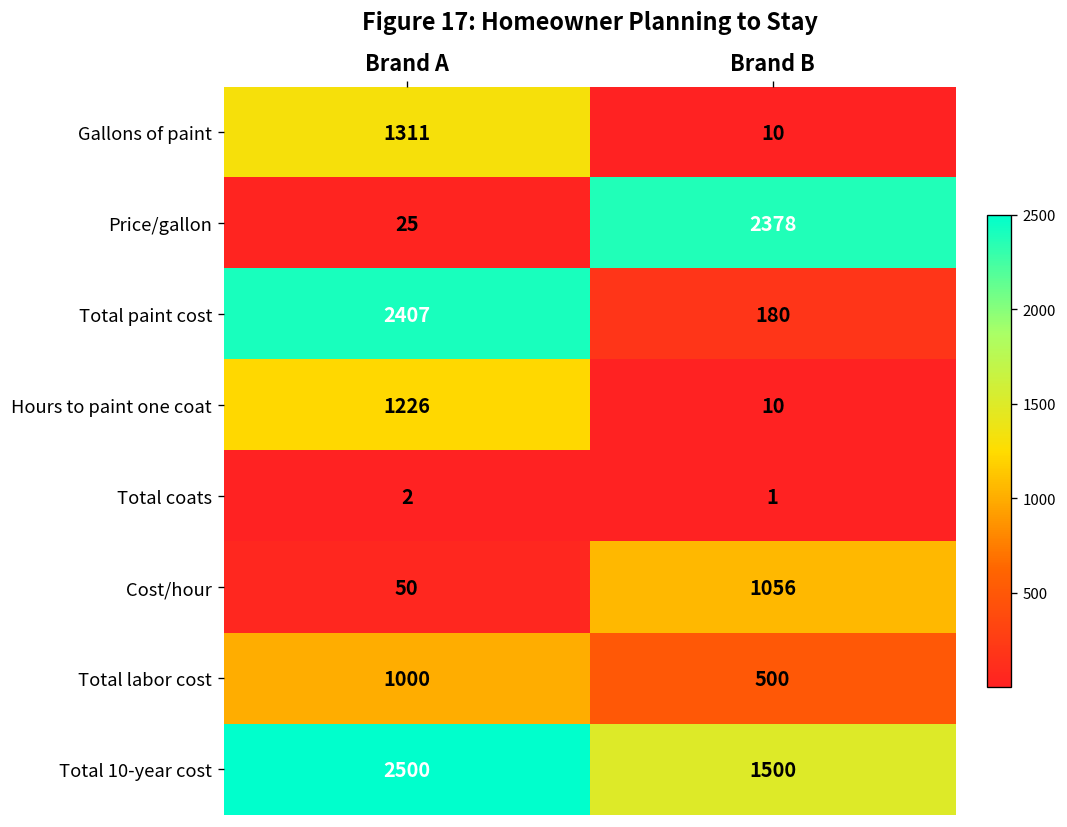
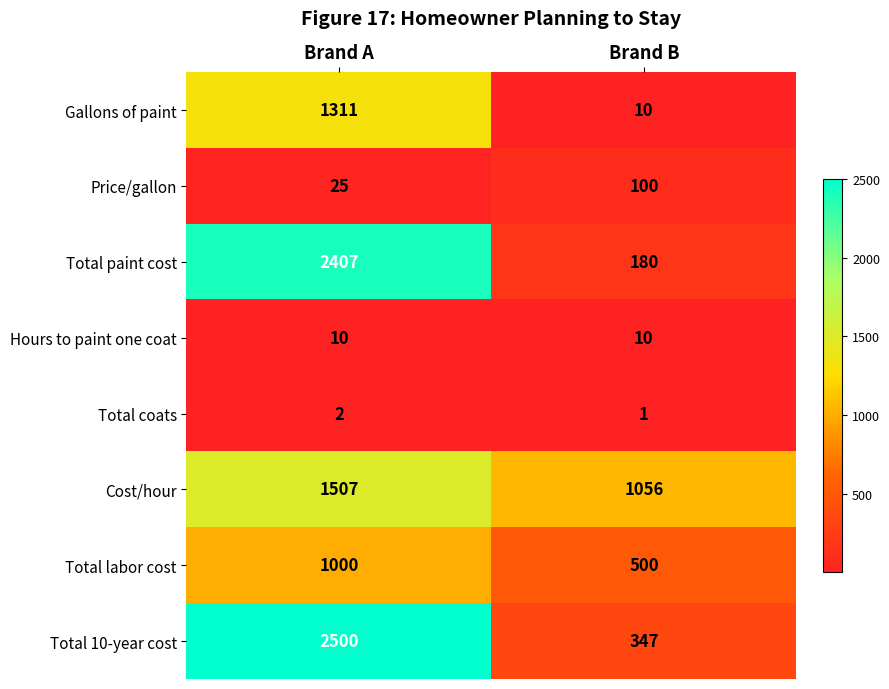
  {
    "Gallons of paint": {
      "Brand A": 1311,
      "Brand B": 10
    },
    "Price/gallon": {
      "Brand A": 25,
-     "Brand B": 2378
+     "Brand B": 100
    },
    "Total paint cost": {
      "Brand A": 2407,
      "Brand B": 180
    },
    "Hours to paint one coat": {
-     "Brand A": 1226,
+     "Brand A": 10,
      "Brand B": 10
    },
    "Total coats": {
      "Brand A": 2,
      "Brand B": 1
    },
    "Cost/hour": {
-     "Brand A": 50,
+     "Brand A": 1507,
      "Brand B": 1056
    },
    "Total labor cost": {
      "Brand A": 1000,
      "Brand B": 500
    },
    "Total 10-year cost": {
      "Brand A": 2500,
-     "Brand B": 1500
+     "Brand B": 347
    }
  }
